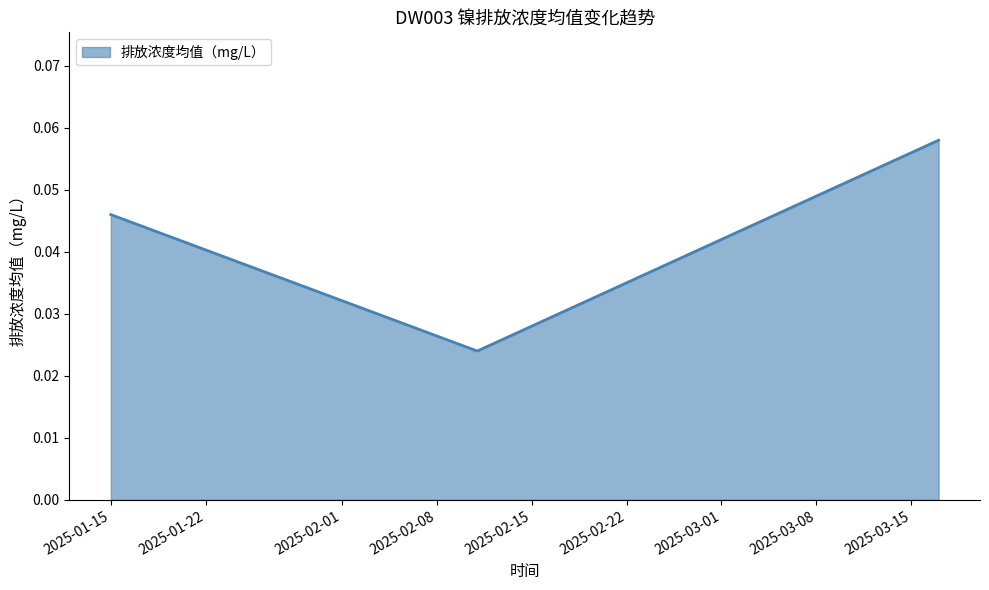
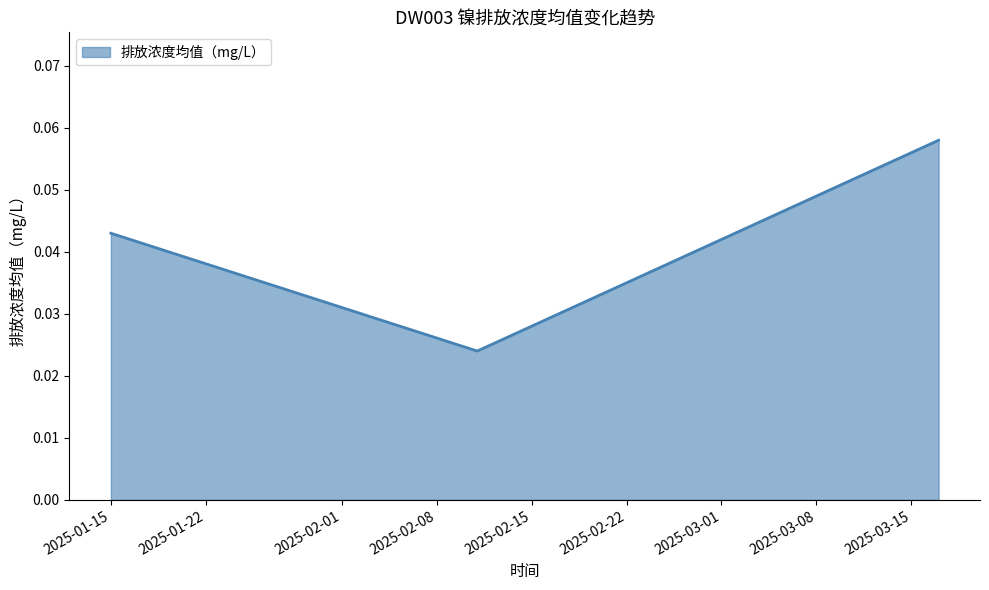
  {
-   "2025-01-15": 0.046
+   "2025-01-15": 0.043
  }
